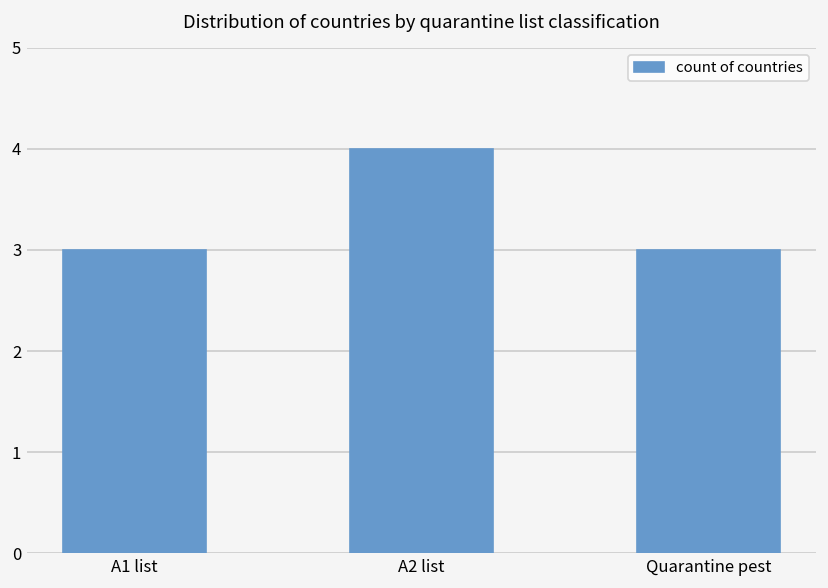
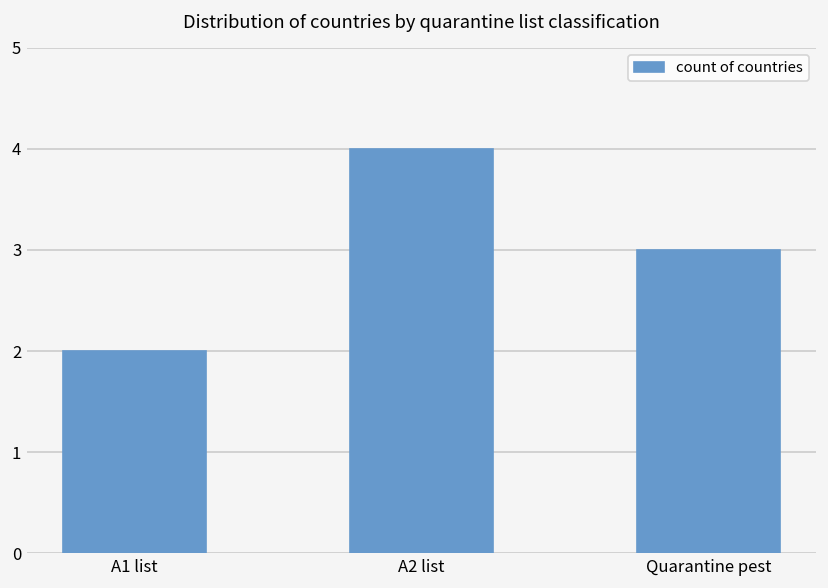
  {
-   "A1 list": 3,
+   "A1 list": 2,
    "A2 list": 4,
    "Quarantine pest": 3
  }
